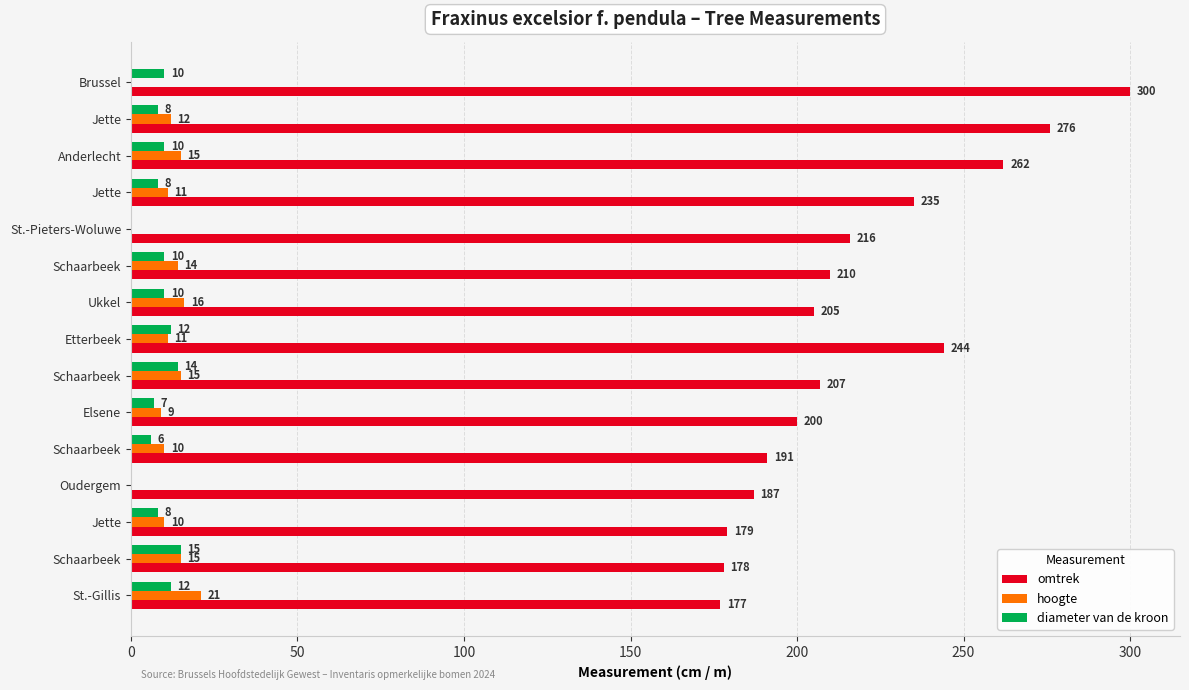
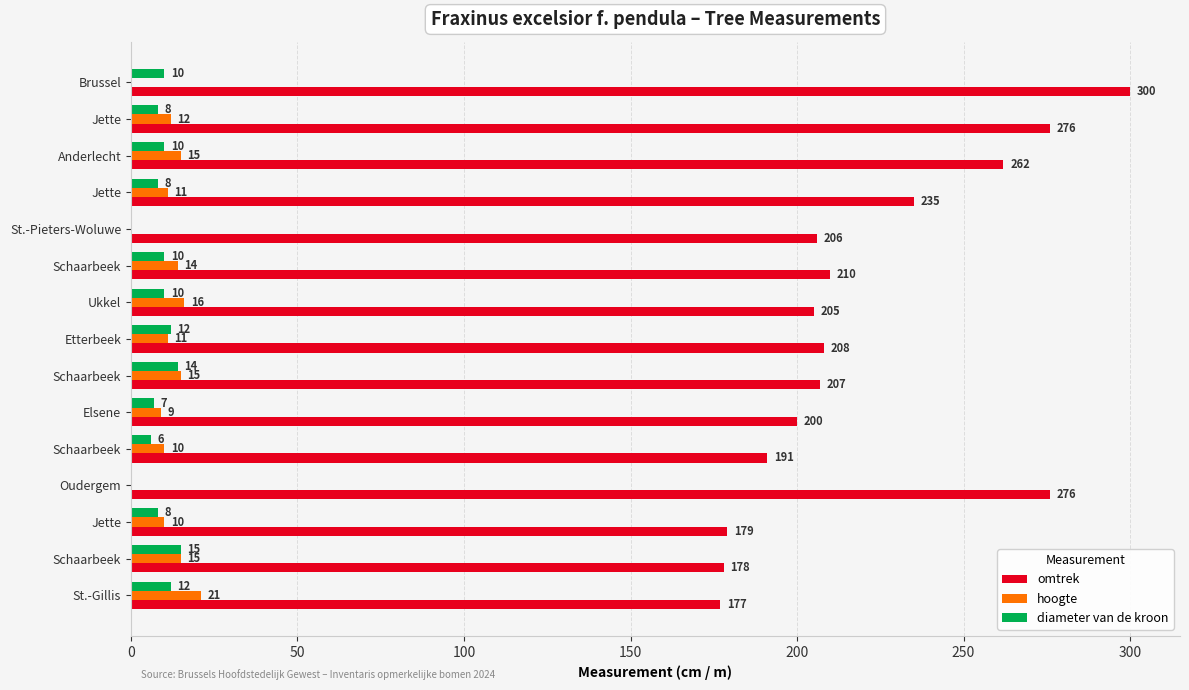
  {
    "omtrek": {
      "Brussel": 300,
      "Anderlecht": 262,
-     "St.-Pieters-Woluwe": 216,
+     "St.-Pieters-Woluwe": 206,
      "Ukkel": 205,
-     "Etterbeek": 244,
+     "Etterbeek": 208,
      "Elsene": 200,
-     "Oudergem": 187,
+     "Oudergem": 276,
      "St.-Gillis": 177
    },
    "hoogte": {
      "Anderlecht": 15,
      "Ukkel": 16,
      "Elsene": 9,
      "St.-Gillis": 21
    },
    "diameter van de kroon": {
      "Brussel": 10,
      "Anderlecht": 10,
      "Ukkel": 10,
      "Elsene": 7,
      "St.-Gillis": 12
    }
  }
